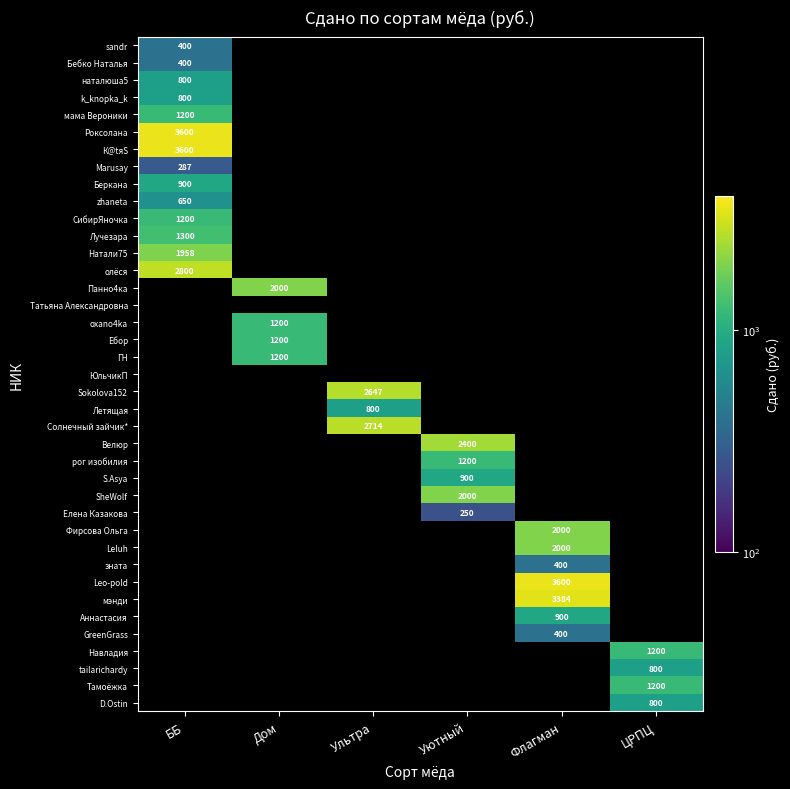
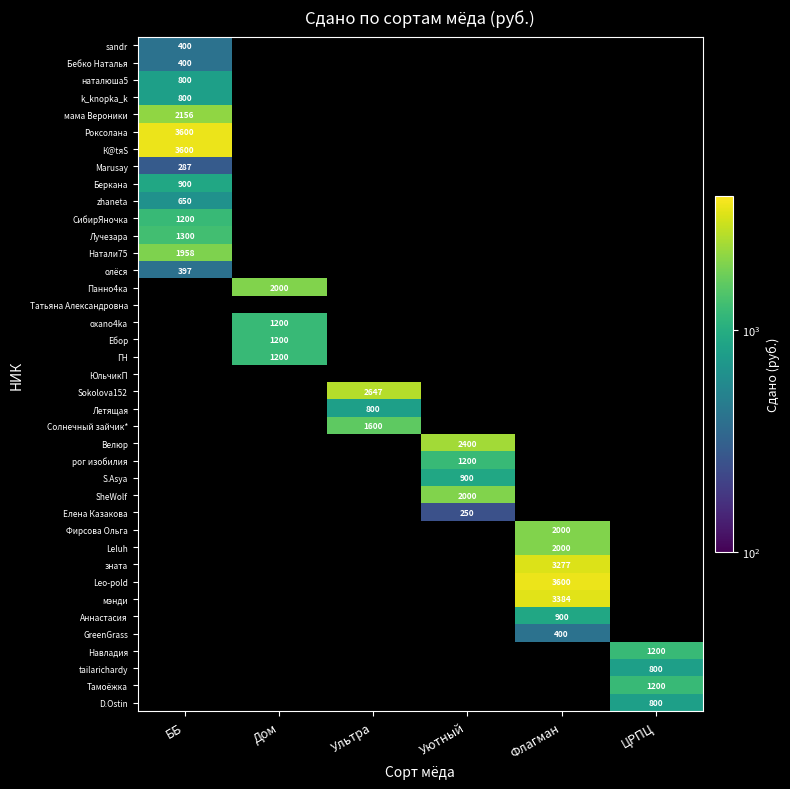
  {
    "sandr": {
      "ББ": 400
    },
    "Бебко Наталья": {
      "ББ": 400
    },
    "наталюша5": {
      "ББ": 800
    },
    "k_knopka_k": {
      "ББ": 800
    },
    "мама Вероники": {
-     "ББ": 1200
+     "ББ": 2156
    },
    "Роксолана": {
      "ББ": 3600
    },
    "К@tяS": {
      "ББ": 3600
    },
    "Marusay": {
      "ББ": 287
    },
    "Беркана": {
      "ББ": 900
    },
    "zhaneta": {
      "ББ": 650
    },
    "СибирЯночка": {
      "ББ": 1200
    },
    "Лучезара": {
      "ББ": 1300
    },
    "Натали75": {
      "ББ": 1958
    },
    "олёся": {
-     "ББ": 2800
+     "ББ": 397
    },
    "Панно4ка": {
      "Дом": 2000
    },
    "oxano4ka": {
      "Дом": 1200
    },
    "Ебор": {
      "Дом": 1200
    },
    "ГН": {
      "Дом": 1200
    },
    "Sokolova152": {
      "Ультра": 2647
    },
    "Летящая": {
      "Ультра": 800
    },
    "Солнечный зайчик*": {
-     "Ультра": 2714
+     "Ультра": 1600
    },
    "Велюр": {
      "Уютный": 2400
    },
    "рог изобилия": {
      "Уютный": 1200
    },
    "S.Asya": {
      "Уютный": 900
    },
    "SheWolf": {
      "Уютный": 2000
    },
    "Елена Казакова": {
      "Уютный": 250
    },
    "Фирсова Ольга": {
      "Флагман": 2000
    },
    "Leluh": {
      "Флагман": 2000
    },
    "зната": {
-     "Флагман": 400
+     "Флагман": 3277
    },
    "Leo-pold": {
      "Флагман": 3600
    },
    "мэнди": {
      "Флагман": 3384
    },
    "Аннастасия": {
      "Флагман": 900
    },
    "GreenGrass": {
      "Флагман": 400
    },
    "Навладия": {
      "ЦРПЦ": 1200
    },
    "tailarichardy": {
      "ЦРПЦ": 800
    },
    "Тамоёжка": {
      "ЦРПЦ": 1200
    },
    "D.Ostin": {
      "ЦРПЦ": 800
    }
  }
